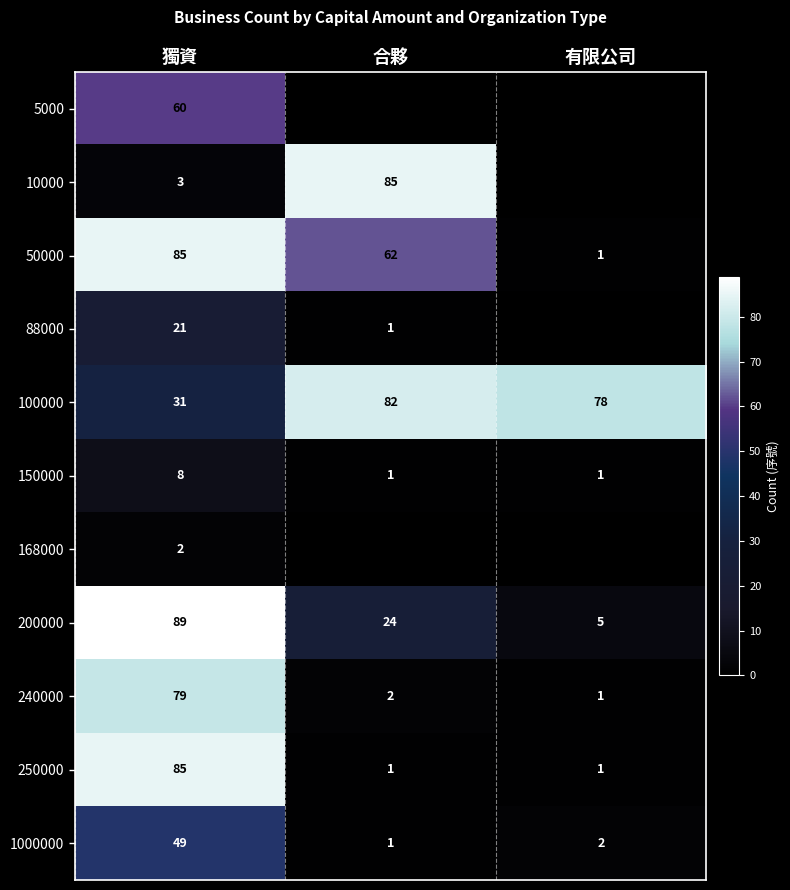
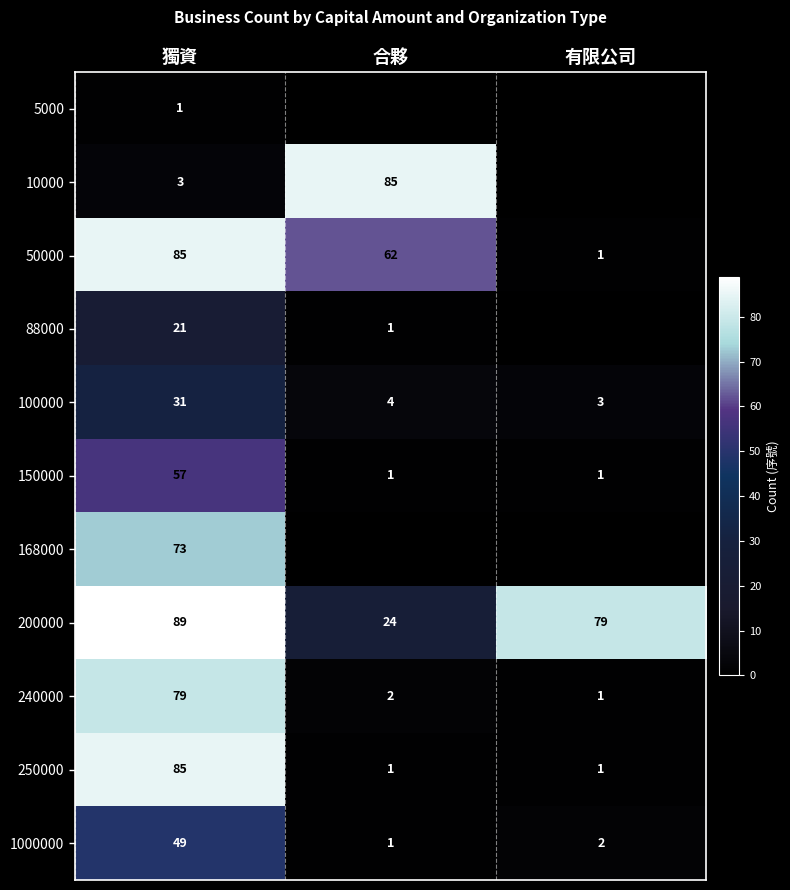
  {
    "5000": {
-     "獨資": 60
+     "獨資": 1
    },
    "10000": {
      "獨資": 3,
      "合夥": 85
    },
    "50000": {
      "獨資": 85,
      "合夥": 62,
      "有限公司": 1
    },
    "88000": {
      "獨資": 21,
      "合夥": 1
    },
    "100000": {
      "獨資": 31,
-     "合夥": 82,
-     "有限公司": 78
+     "合夥": 4,
+     "有限公司": 3
    },
    "150000": {
-     "獨資": 8,
+     "獨資": 57,
      "合夥": 1,
      "有限公司": 1
    },
    "168000": {
-     "獨資": 2
+     "獨資": 73
    },
    "200000": {
      "獨資": 89,
      "合夥": 24,
-     "有限公司": 5
+     "有限公司": 79
    },
    "240000": {
      "獨資": 79,
      "合夥": 2,
      "有限公司": 1
    },
    "250000": {
      "獨資": 85,
      "合夥": 1,
      "有限公司": 1
    },
    "1000000": {
      "獨資": 49,
      "合夥": 1,
      "有限公司": 2
    }
  }
